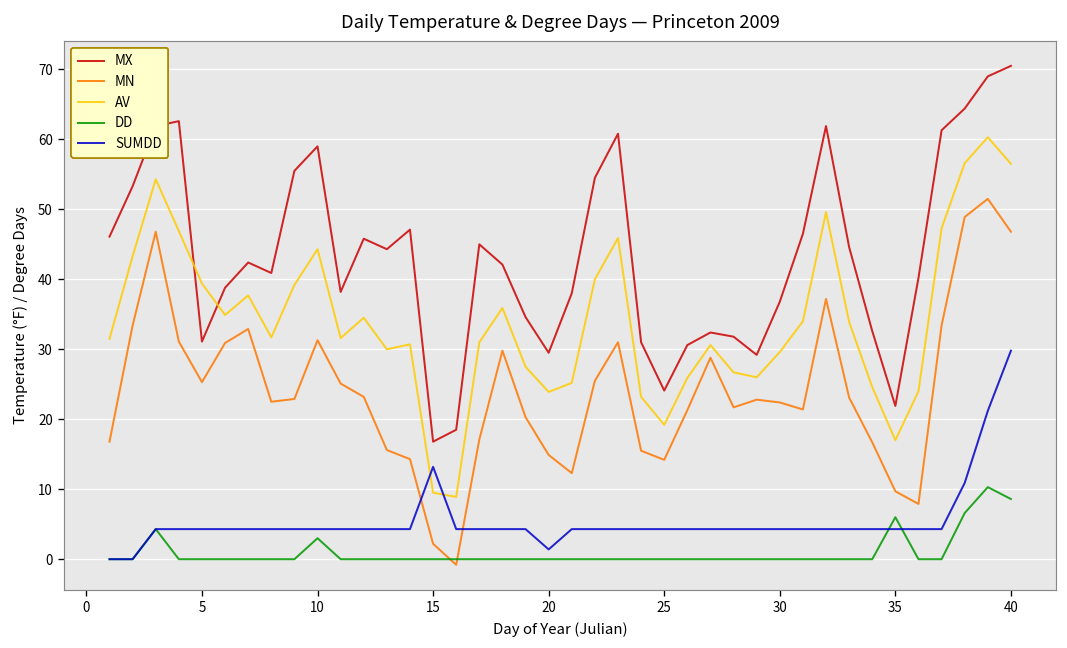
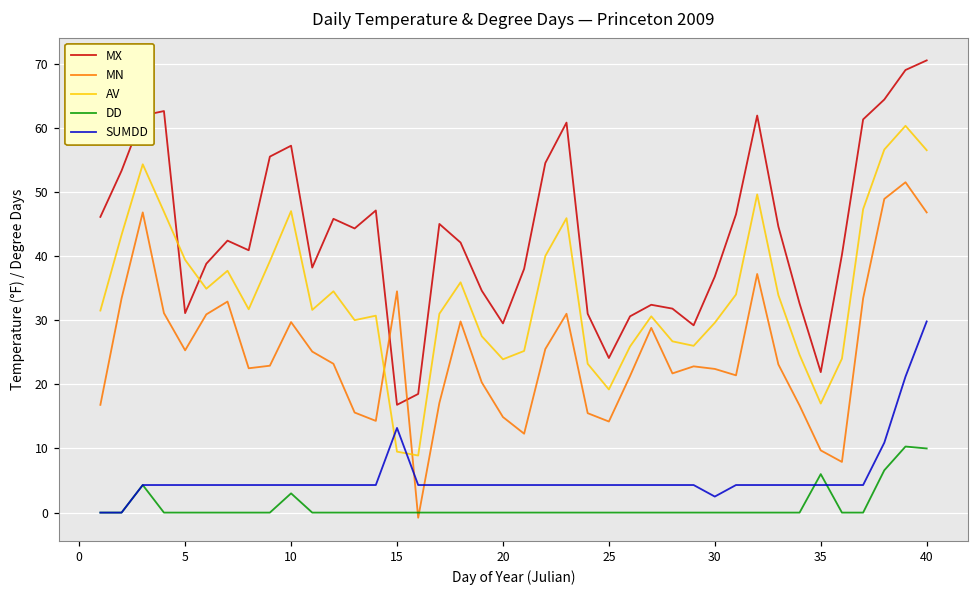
  {
    "MX": {
      "5": 31,
-     "10": 59,
+     "10": 57,
      "15": 17,
      "20": 30,
      "25": 24,
      "30": 37,
      "35": 22,
      "40": 71
    },
    "MN": {
      "5": 25,
-     "10": 31,
-     "15": 2,
+     "10": 30,
+     "15": 35,
      "20": 15,
      "25": 14,
      "30": 22,
      "35": 10,
      "40": 47
    },
    "AV": {
      "5": 39,
-     "10": 44,
+     "10": 47,
      "15": 10,
      "20": 24,
      "25": 19,
      "30": 30,
      "35": 17,
      "40": 57
    },
    "DD": {
      "5": 0,
      "10": 3,
      "15": 0,
      "20": 0,
      "25": 0,
      "30": 0,
      "35": 6,
-     "40": 9
+     "40": 10
    },
    "SUMDD": {
      "5": 4,
      "10": 4,
      "15": 13,
-     "20": 1,
+     "20": 4,
      "25": 4,
-     "30": 4,
+     "30": 3,
      "35": 4,
      "40": 30
    }
  }
